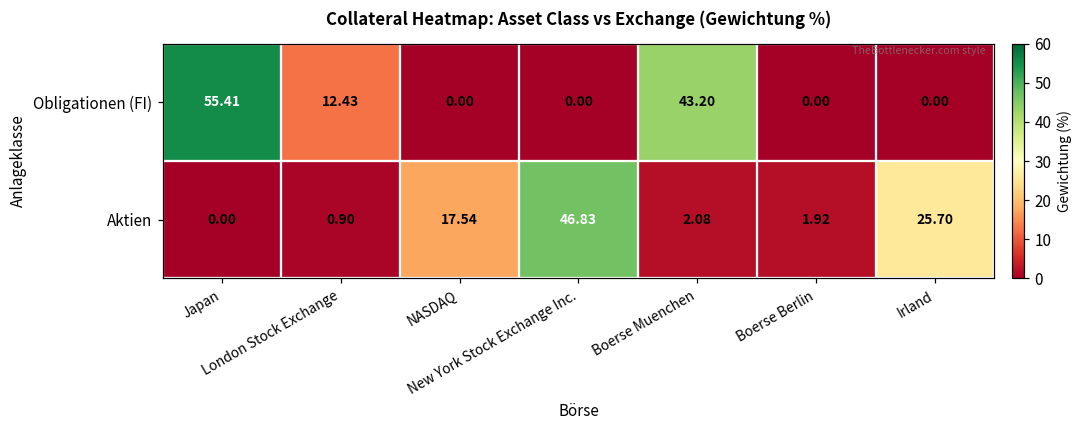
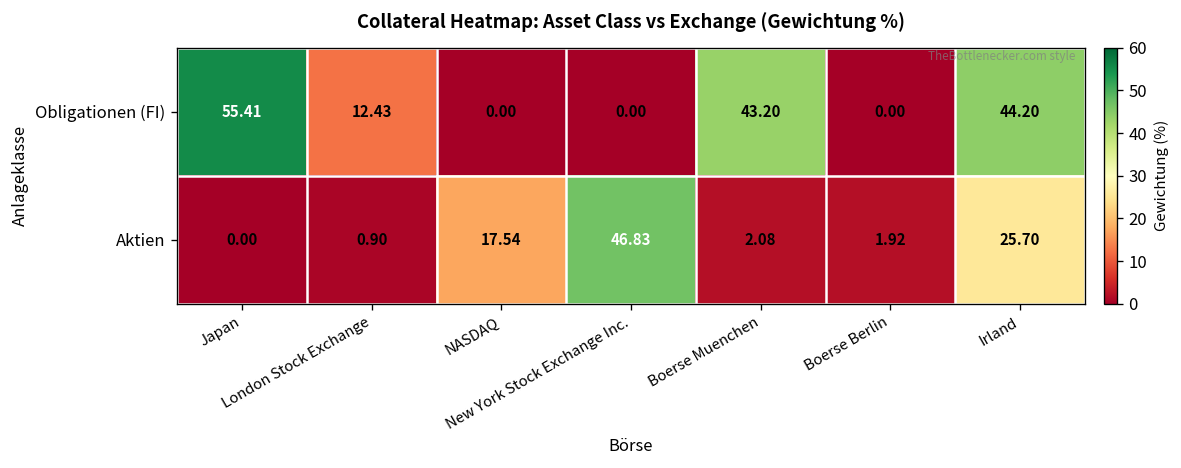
  {
    "Obligationen (FI)": {
      "Japan": 55.41,
      "London Stock Exchange": 12.43,
      "NASDAQ": 0.00,
      "New York Stock Exchange Inc.": 0.00,
      "Boerse Muenchen": 43.20,
      "Boerse Berlin": 0.00,
-     "Irland": 0.00
+     "Irland": 44.20
    },
    "Aktien": {
      "Japan": 0.00,
      "London Stock Exchange": 0.90,
      "NASDAQ": 17.54,
      "New York Stock Exchange Inc.": 46.83,
      "Boerse Muenchen": 2.08,
      "Boerse Berlin": 1.92,
      "Irland": 25.70
    }
  }
